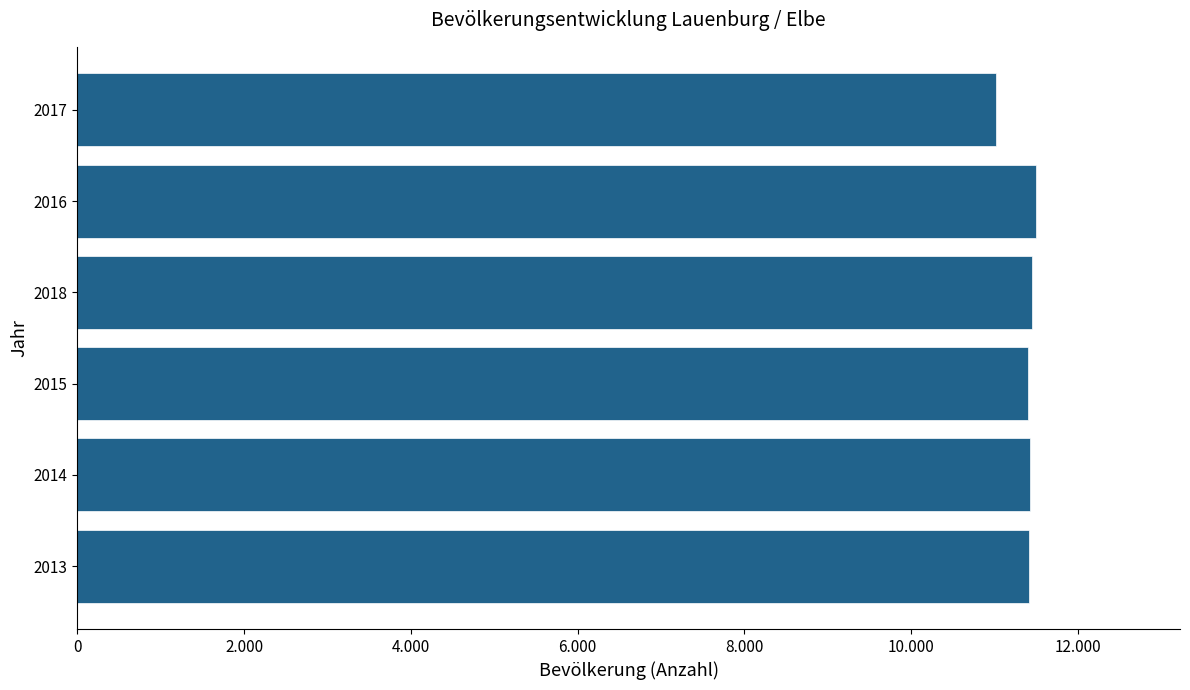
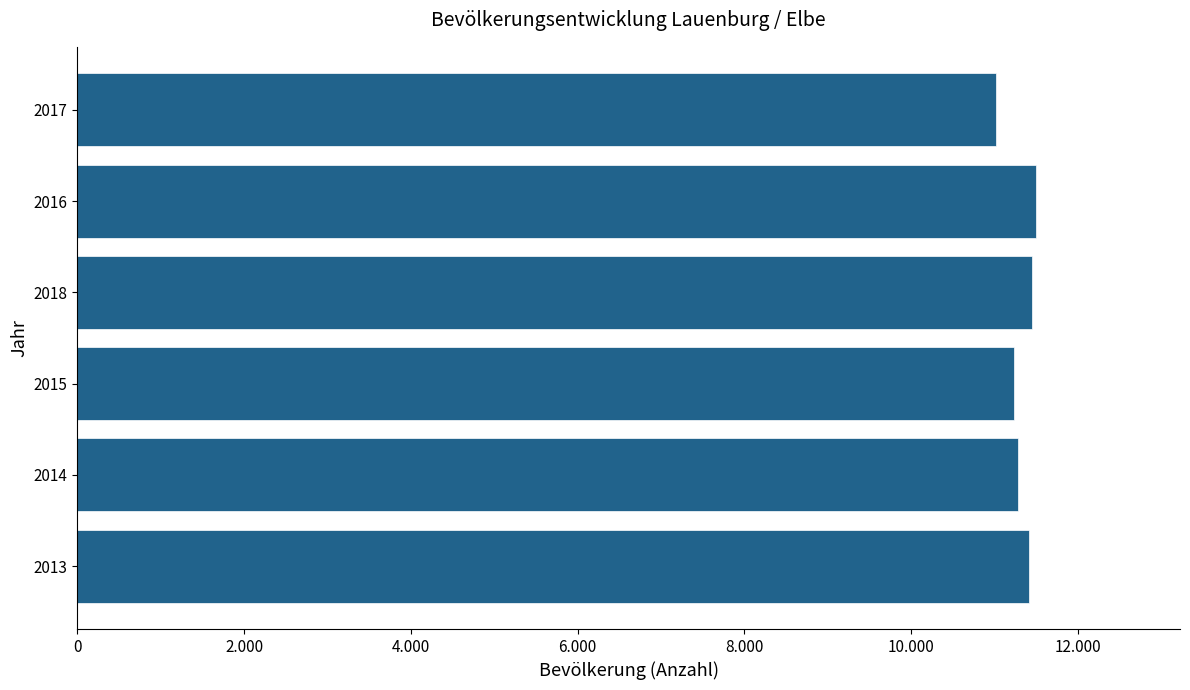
  {
    "2017": 11.0,
    "2016": 11.5,
    "2018": 11.4,
-   "2015": 11.4,
-   "2014": 11.4,
+   "2015": 11.2,
+   "2014": 11.3,
    "2013": 11.4
  }
